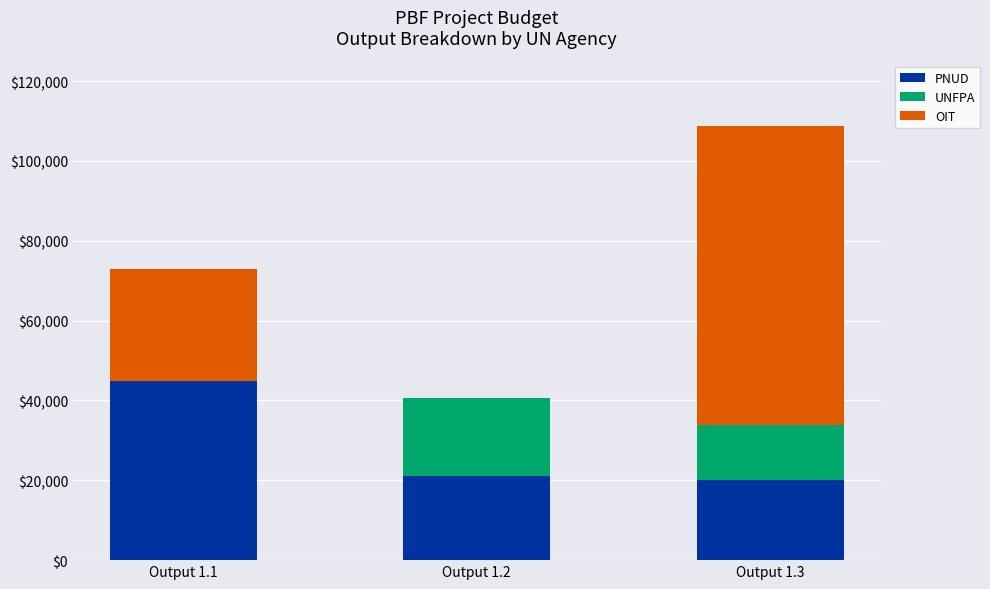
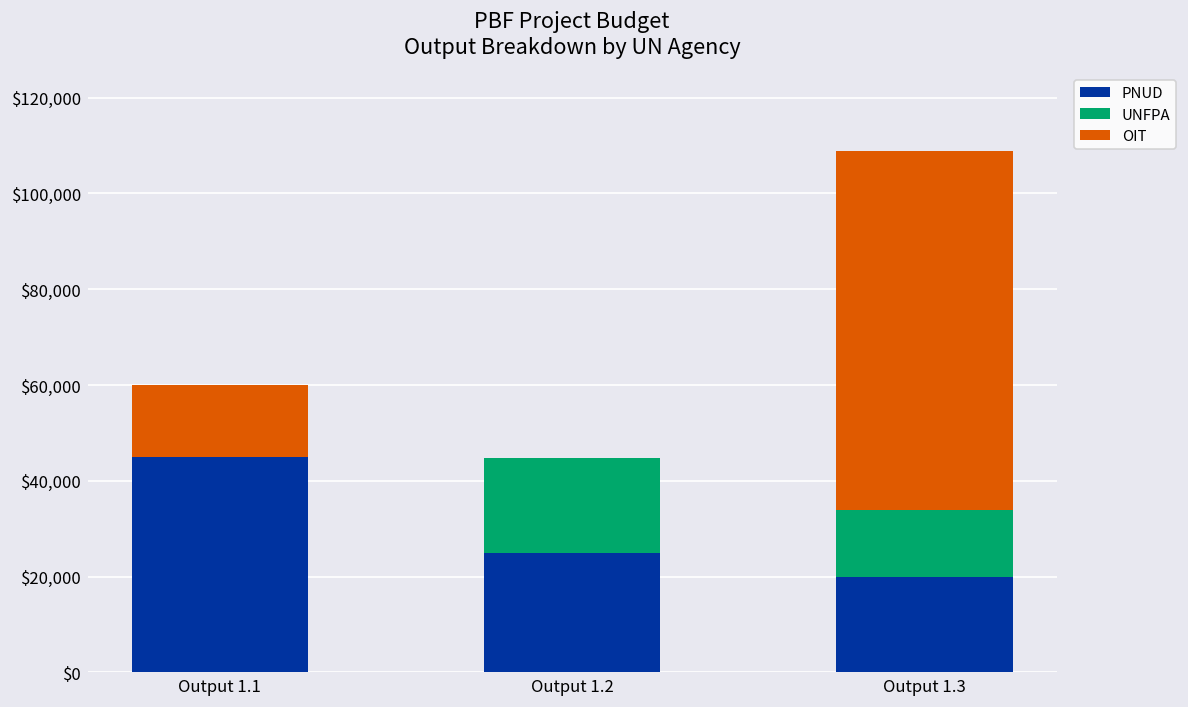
  {
    "PNUD": {
      "Output 1.1": "$45,000",
-     "Output 1.2": "$21,000",
+     "Output 1.2": "$25,000",
      "Output 1.3": "$20,000"
    },
    "UNFPA": {
      "Output 1.1": "$0",
      "Output 1.2": "$20,000",
      "Output 1.3": "$14,000"
    },
    "OIT": {
-     "Output 1.1": "$28,000",
+     "Output 1.1": "$15,000",
      "Output 1.2": "$0",
      "Output 1.3": "$75,000"
    }
  }
